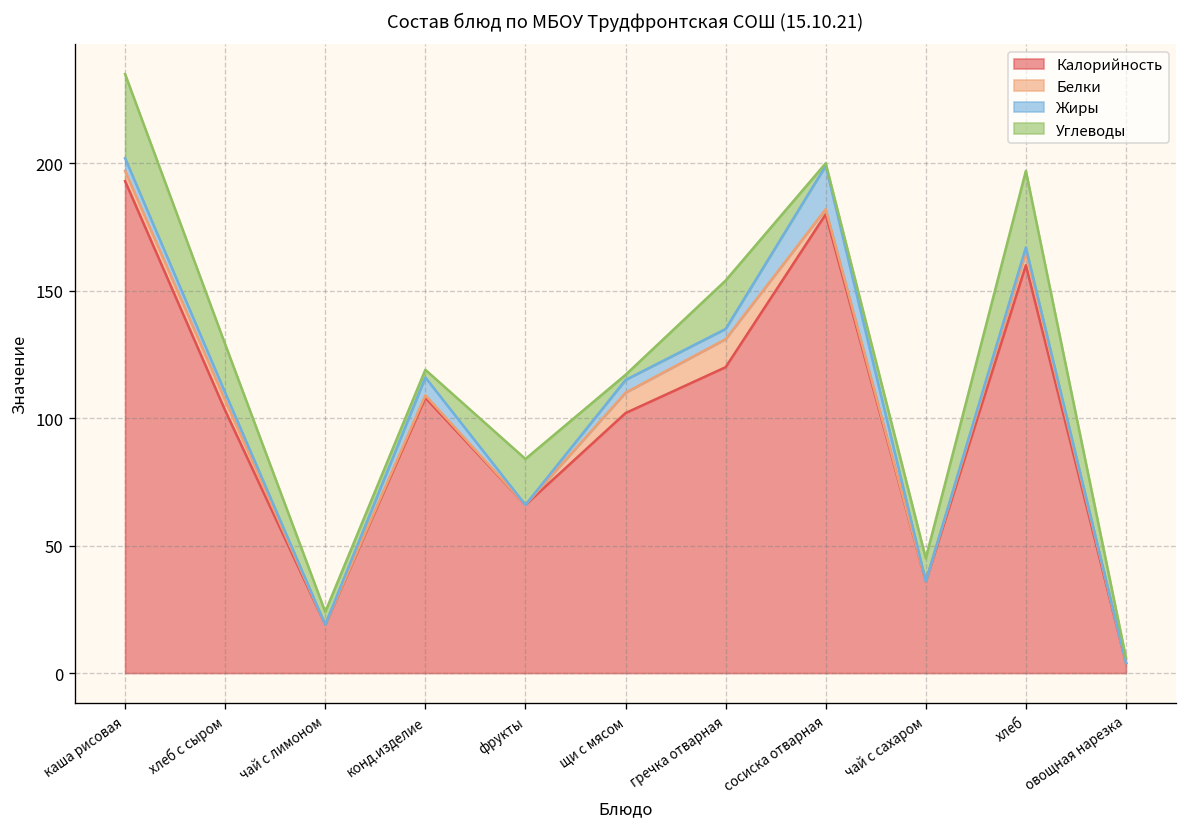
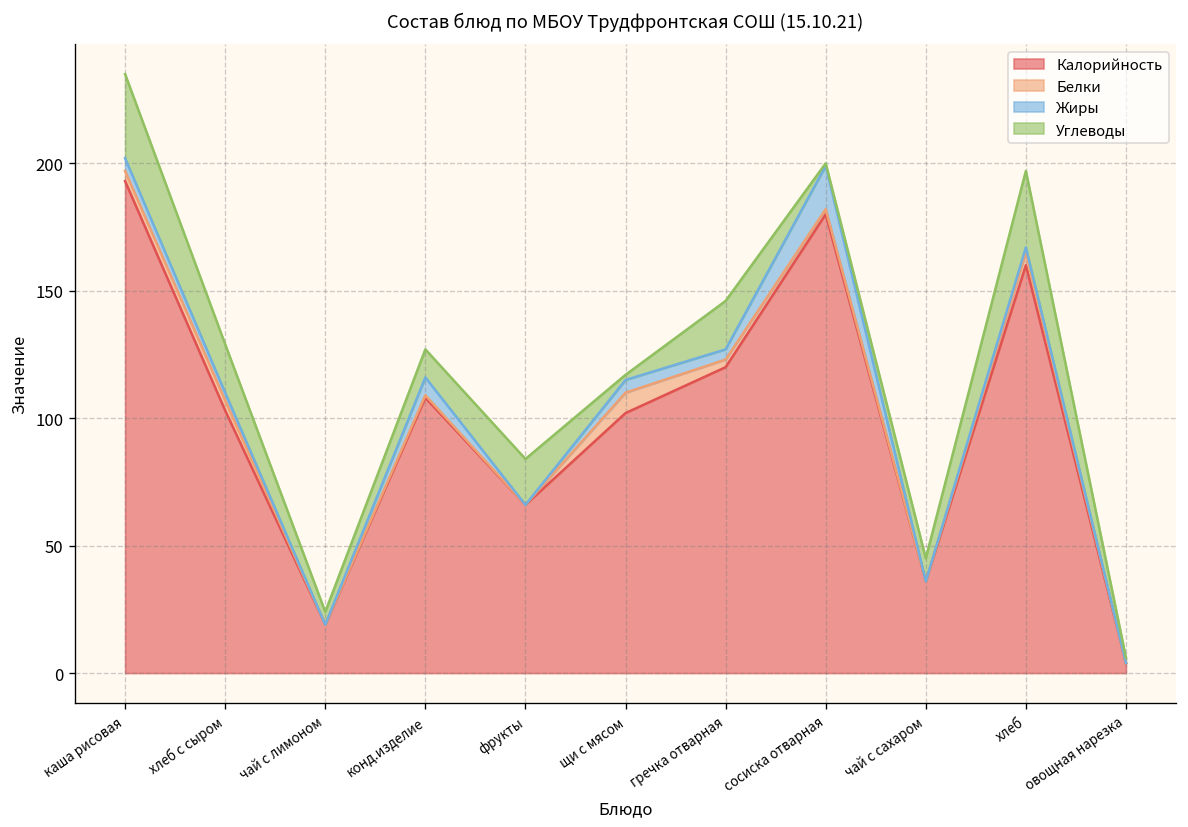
  {
    "Калорийность": {
      "каша рисовая": 193,
      "хлеб с сыром": 103,
      "щи с мясом": 102,
      "гречка отварная": 120,
      "сосиска отварная": 180,
      "хлеб": 160
    },
    "Белки": {
      "каша рисовая": 4,
      "хлеб с сыром": 4,
      "щи с мясом": 8,
-     "гречка отварная": 11,
+     "гречка отварная": 3,
      "сосиска отварная": 2,
      "хлеб": 5
    },
    "Жиры": {
      "каша рисовая": 5,
      "хлеб с сыром": 3,
      "конд.изделие": 7,
      "щи с мясом": 5,
      "гречка отварная": 4,
      "хлеб": 2
    },
    "Углеводы": {
      "каша рисовая": 33,
      "хлеб с сыром": 19,
      "чай с лимоном": 5,
-     "конд.изделие": 3,
+     "конд.изделие": 11,
      "фрукты": 18,
      "щи с мясом": 2,
      "гречка отварная": 19,
      "чай с сахаром": 9,
      "хлеб": 30,
      "овощная нарезка": 2
    }
  }
